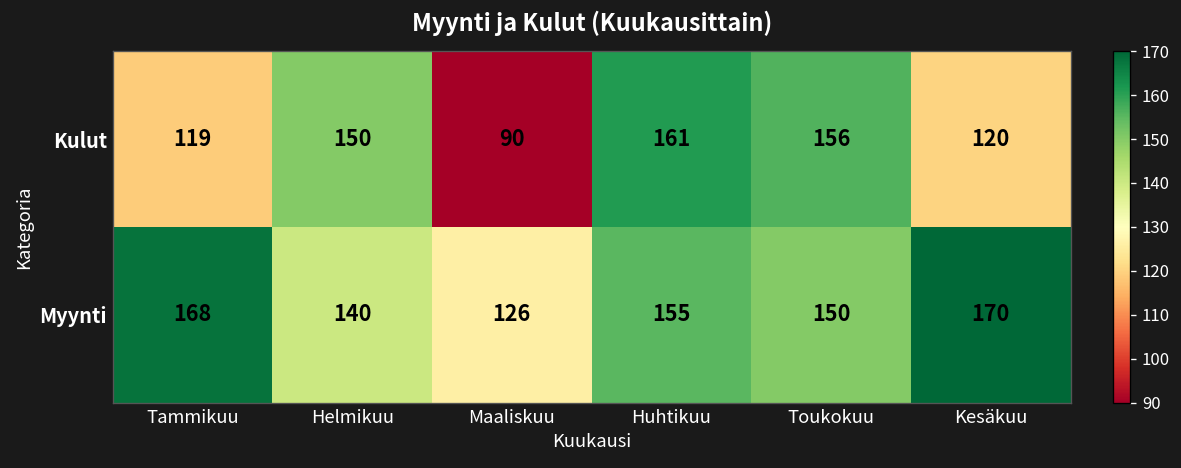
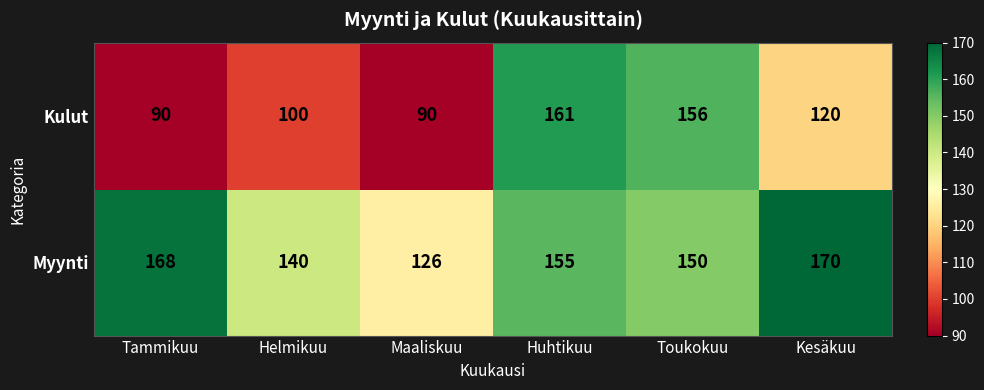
  {
    "Kulut": {
-     "Tammikuu": 119,
-     "Helmikuu": 150,
+     "Tammikuu": 90,
+     "Helmikuu": 100,
      "Maaliskuu": 90,
      "Huhtikuu": 161,
      "Toukokuu": 156,
      "Kesäkuu": 120
    },
    "Myynti": {
      "Tammikuu": 168,
      "Helmikuu": 140,
      "Maaliskuu": 126,
      "Huhtikuu": 155,
      "Toukokuu": 150,
      "Kesäkuu": 170
    }
  }
